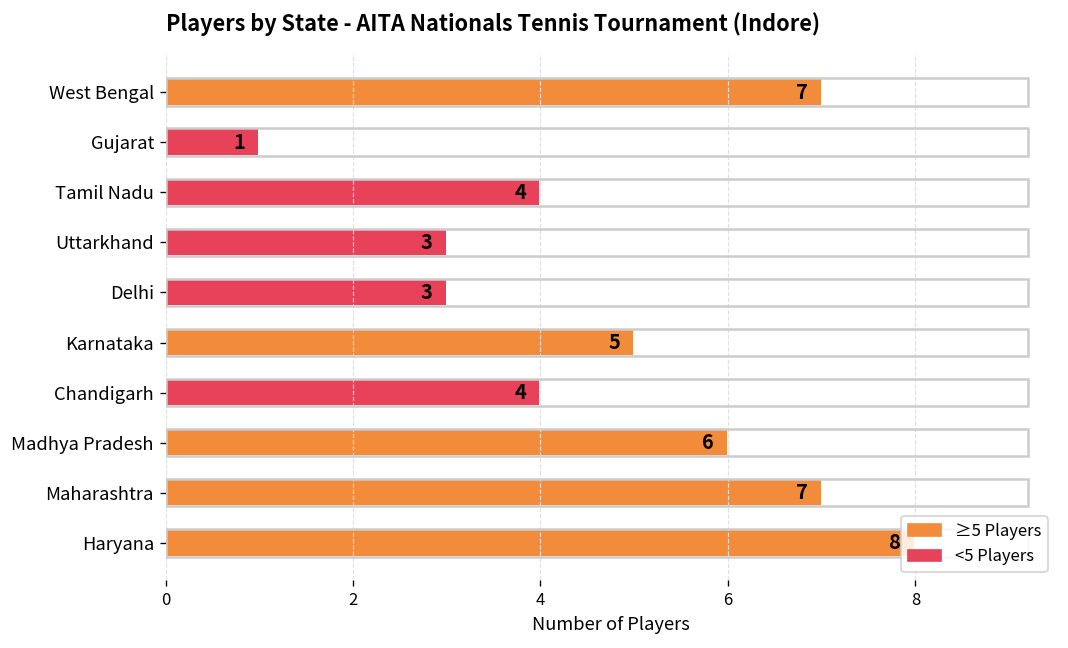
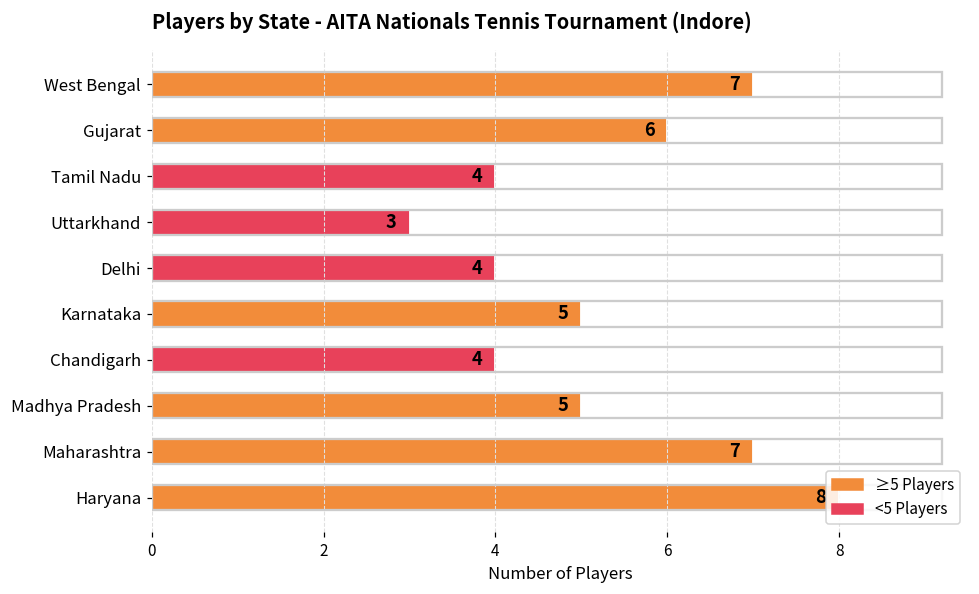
  {
    "West Bengal": 7,
-   "Gujarat": 1,
+   "Gujarat": 6,
    "Tamil Nadu": 4,
    "Uttarkhand": 3,
-   "Delhi": 3,
+   "Delhi": 4,
    "Karnataka": 5,
    "Chandigarh": 4,
-   "Madhya Pradesh": 6,
+   "Madhya Pradesh": 5,
    "Maharashtra": 7
  }
